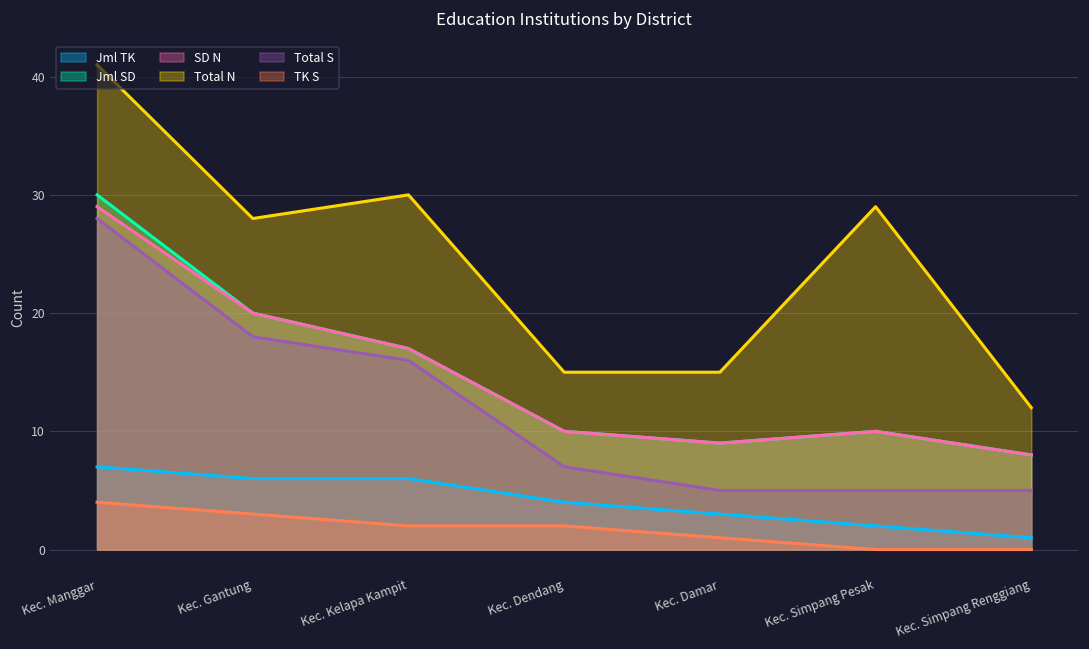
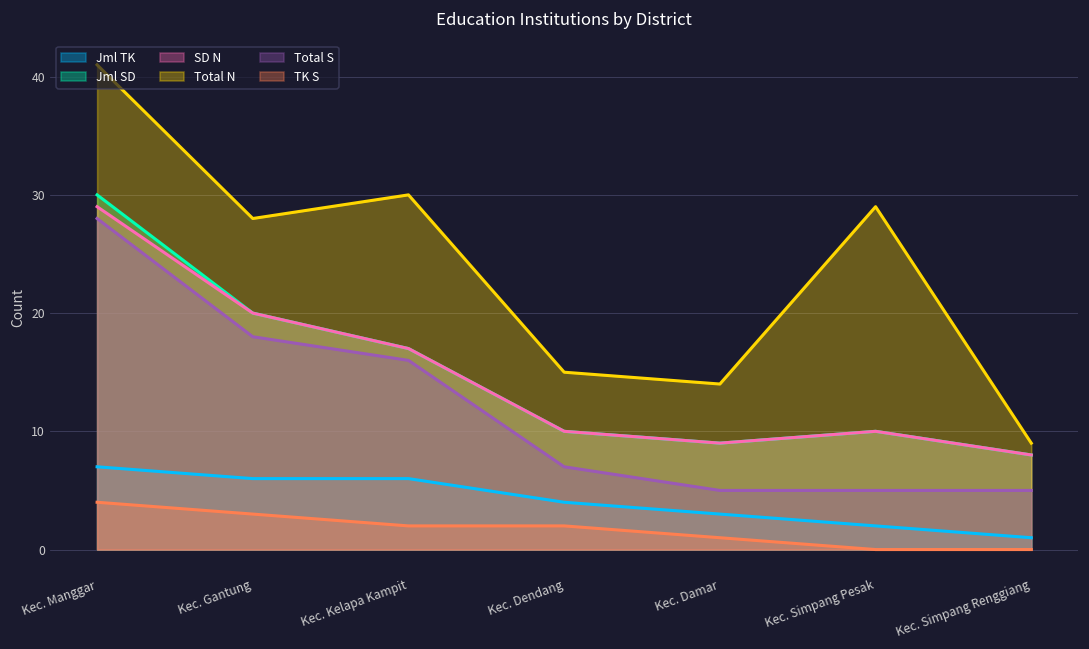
  {
    "Total N": {
      "Kec. Gantung": 28,
      "Kec. Kelapa Kampit": 30,
      "Kec. Dendang": 15,
-     "Kec. Damar": 15,
+     "Kec. Damar": 14,
      "Kec. Simpang Pesak": 29,
-     "Kec. Simpang Renggiang": 12
+     "Kec. Simpang Renggiang": 9
    }
  }
